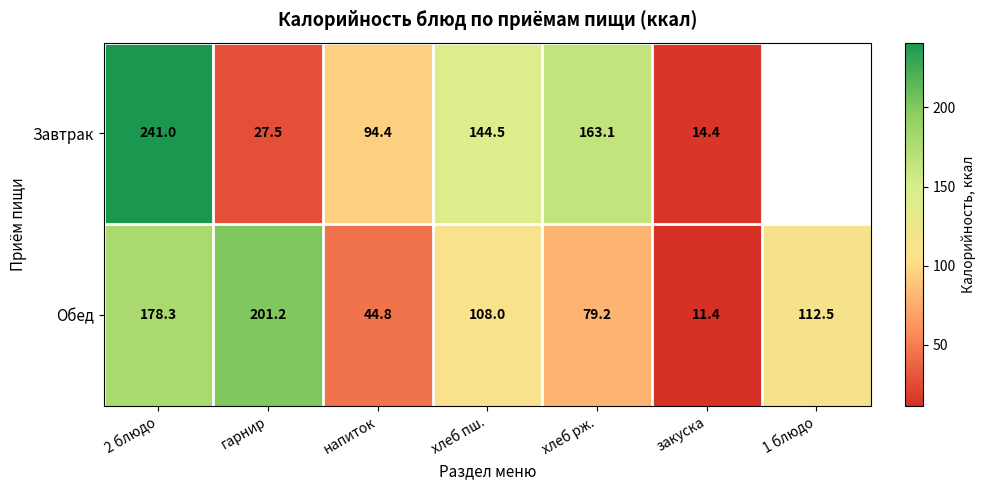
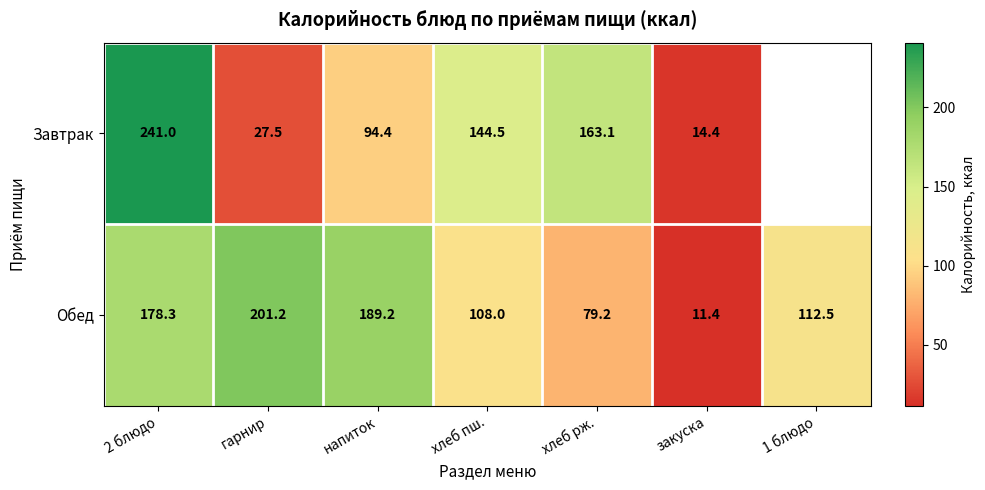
  {
    "Завтрак": {
      "2 блюдо": 241.0,
      "гарнир": 27.5,
      "напиток": 94.4,
      "хлеб пш.": 144.5,
      "хлеб рж.": 163.1,
      "закуска": 14.4
    },
    "Обед": {
      "2 блюдо": 178.3,
      "гарнир": 201.2,
-     "напиток": 44.8,
+     "напиток": 189.2,
      "хлеб пш.": 108.0,
      "хлеб рж.": 79.2,
      "закуска": 11.4,
      "1 блюдо": 112.5
    }
  }
